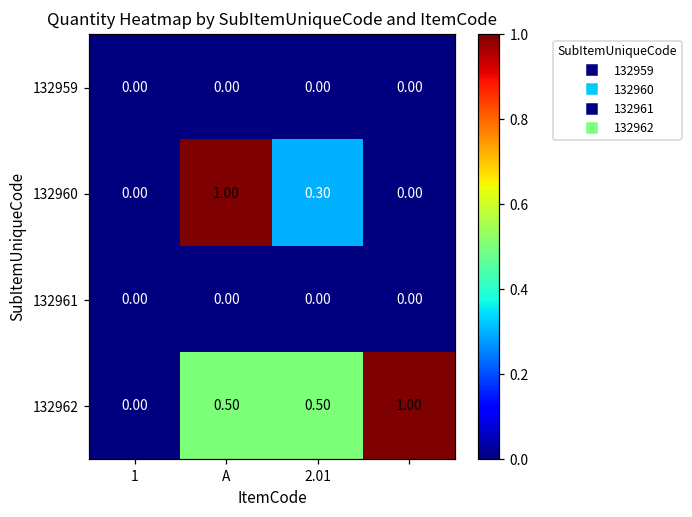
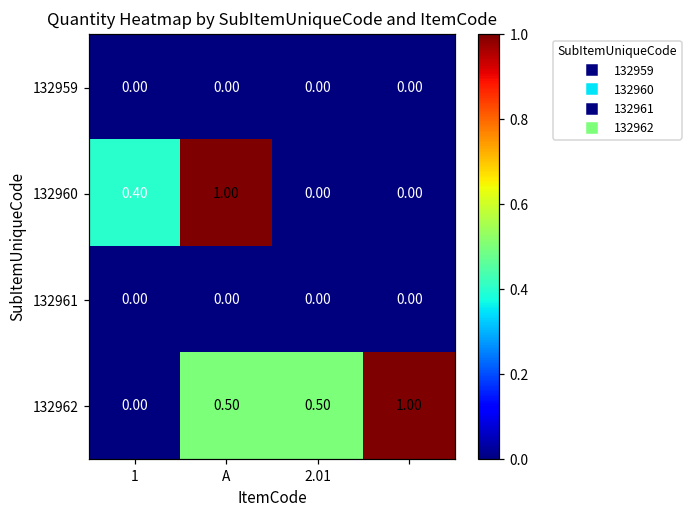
  {
    "132959": {
      "1": 0.00,
      "A": 0.00,
      "2.01": 0.00
    },
    "132960": {
-     "1": 0.00,
+     "1": 0.40,
      "A": 1.00,
-     "2.01": 0.30
+     "2.01": 0.00
    },
    "132961": {
      "1": 0.00,
      "A": 0.00,
      "2.01": 0.00
    },
    "132962": {
      "1": 0.00,
      "A": 0.50,
      "2.01": 0.50
    }
  }
